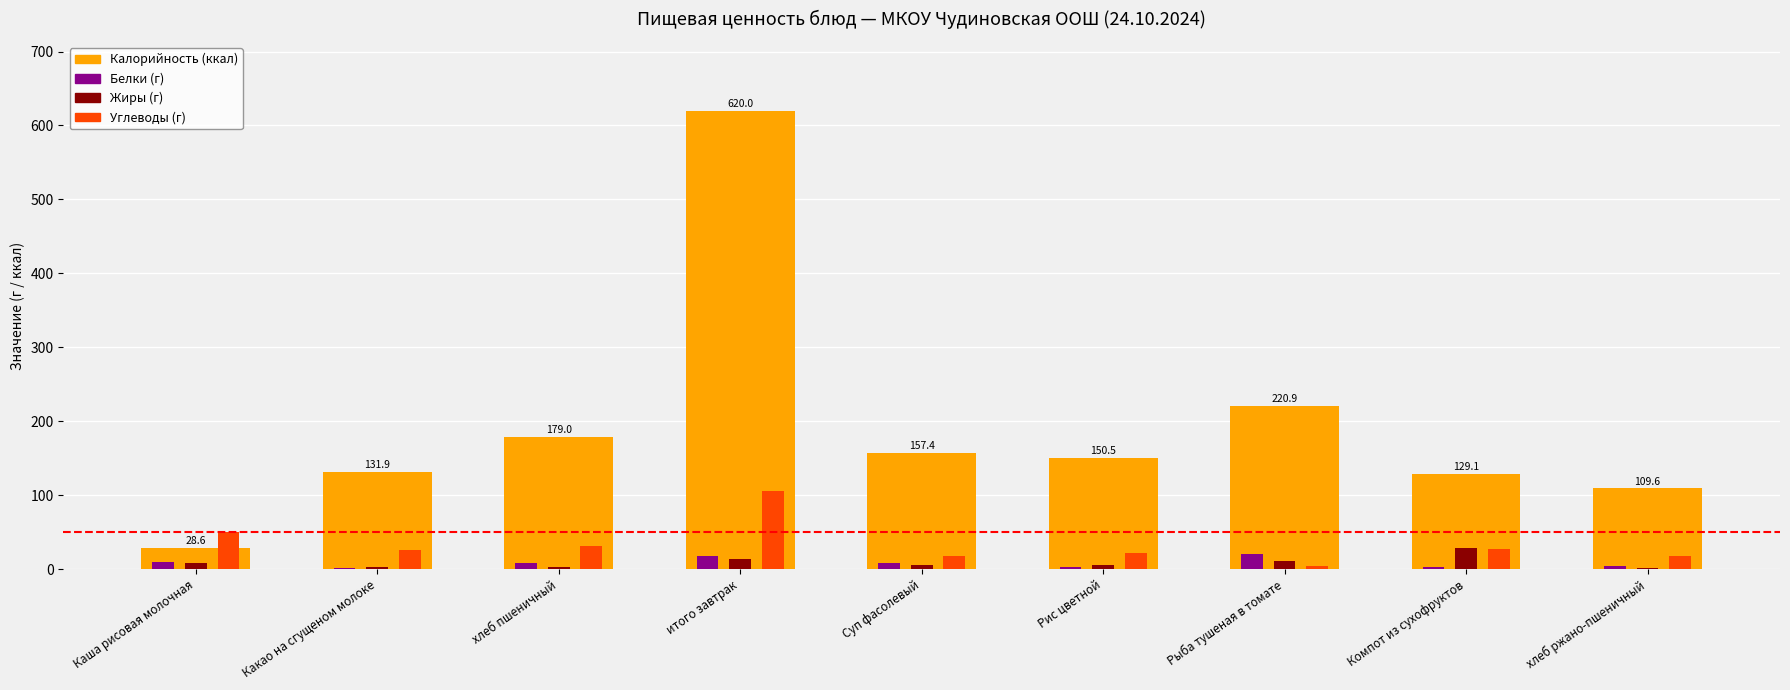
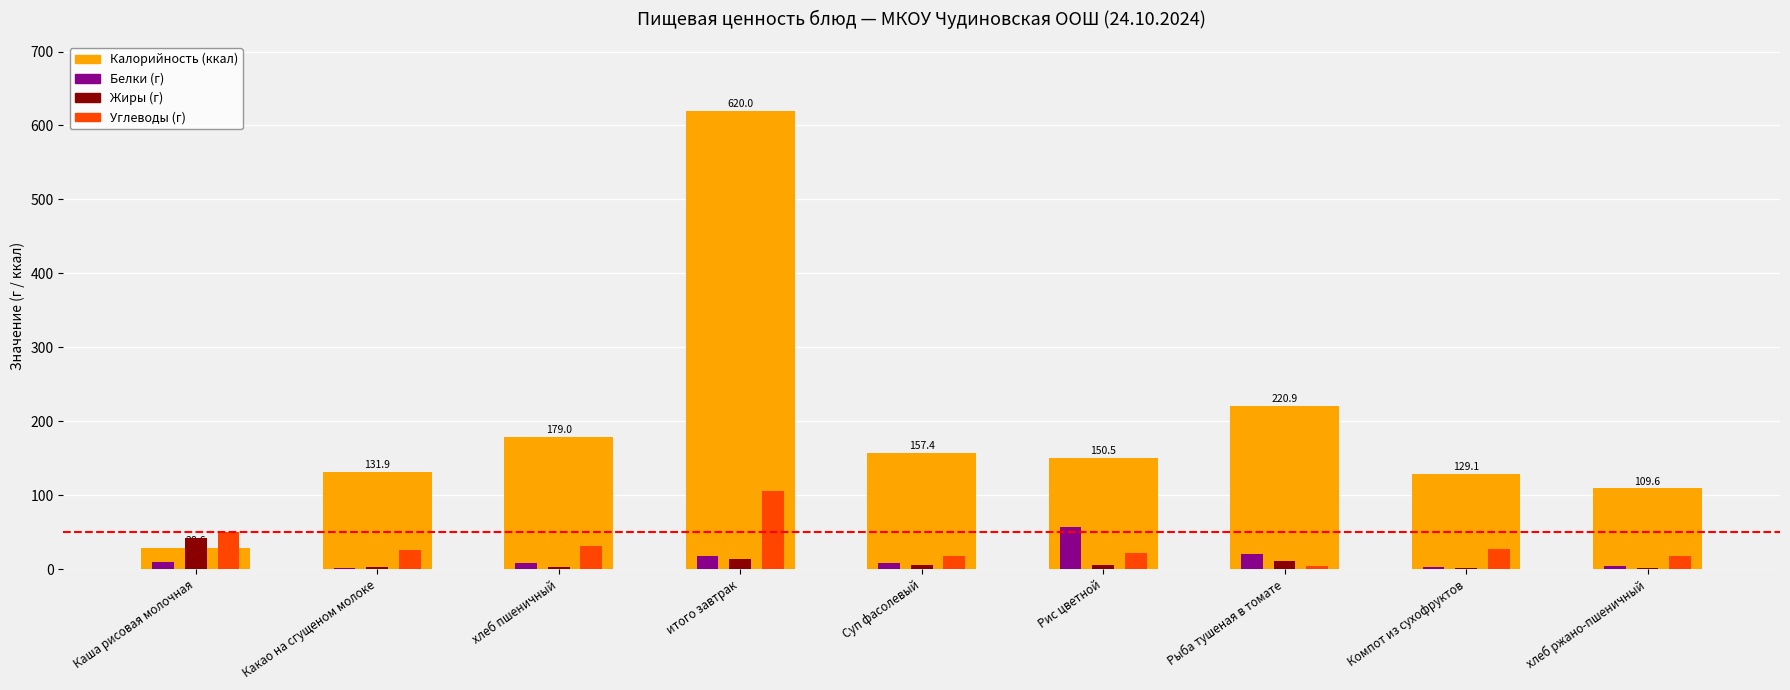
  {
    "Калорийность (ккал)": {
      "Какао на сгущеном молоке": 131.9,
      "хлеб пшеничный": 179.0,
      "итого завтрак": 620.0,
      "Суп фасолевый": 157.4,
      "Рис цветной": 150.5,
      "Рыба тушеная в томате": 220.9,
      "Компот из сухофруктов": 129.1,
      "хлеб ржано-пшеничный": 109.6
    },
    "Белки (г)": {
-     "Рис цветной": 0
+     "Рис цветной": 60
    },
    "Жиры (г)": {
-     "Каша рисовая молочная": 10,
-     "Компот из сухофруктов": 30
+     "Каша рисовая молочная": 40,
+     "Компот из сухофруктов": 0
    },
    "Углеводы (г)": {
      "Каша рисовая молочная": 50
    }
  }
